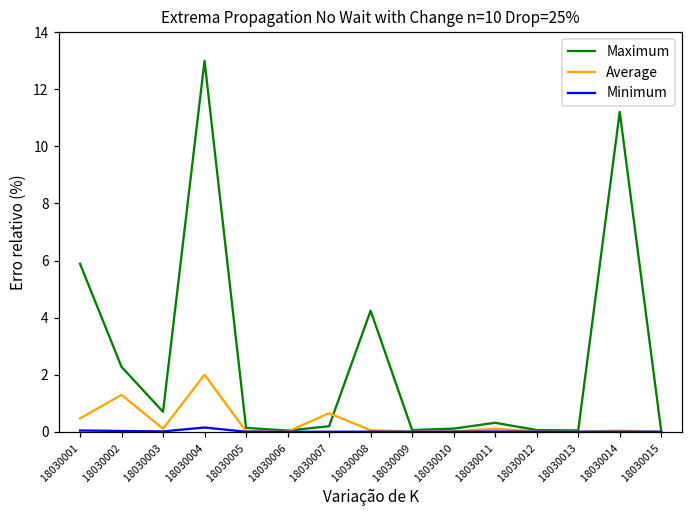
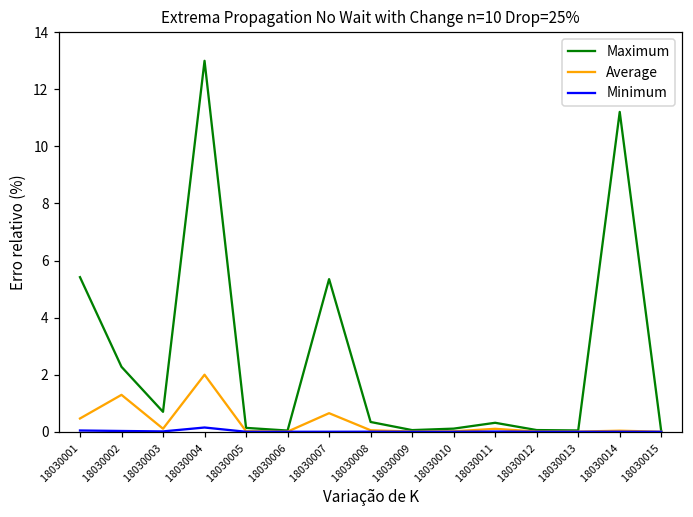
  {
    "Maximum": {
-     "18030001": 5.9,
+     "18030001": 5.4,
      "18030002": 2.3,
      "18030003": 0.7,
      "18030004": 13.0,
      "18030005": 0.1,
-     "18030007": 0.2,
-     "18030008": 4.2,
+     "18030007": 5.3,
+     "18030008": 0.3,
      "18030011": 0.3,
      "18030014": 11.2
    },
    "Average": {
      "18030001": 0.5,
      "18030002": 1.3,
      "18030004": 2.0,
      "18030007": 0.7
    },
    "Minimum": {
      "18030001": 0.0,
      "18030002": 0.0,
      "18030004": 0.2,
      "18030007": 0.0
    }
  }
